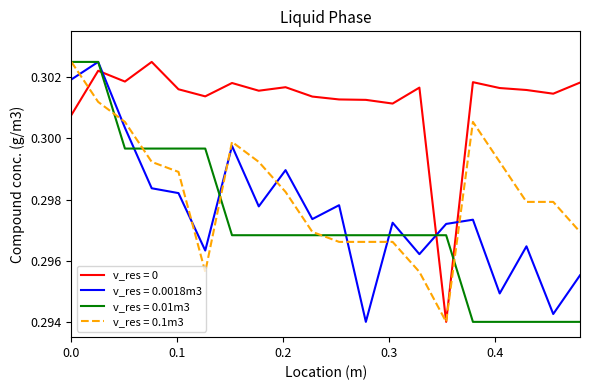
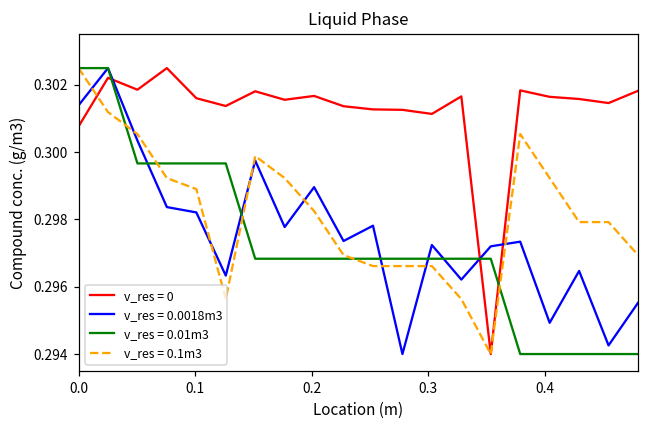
  {
    "v_res = 0": {
      "0.0": 0.3008
    },
    "v_res = 0.0018m3": {
-     "0.0": 0.3019
+     "0.0": 0.3014
    }
  }
